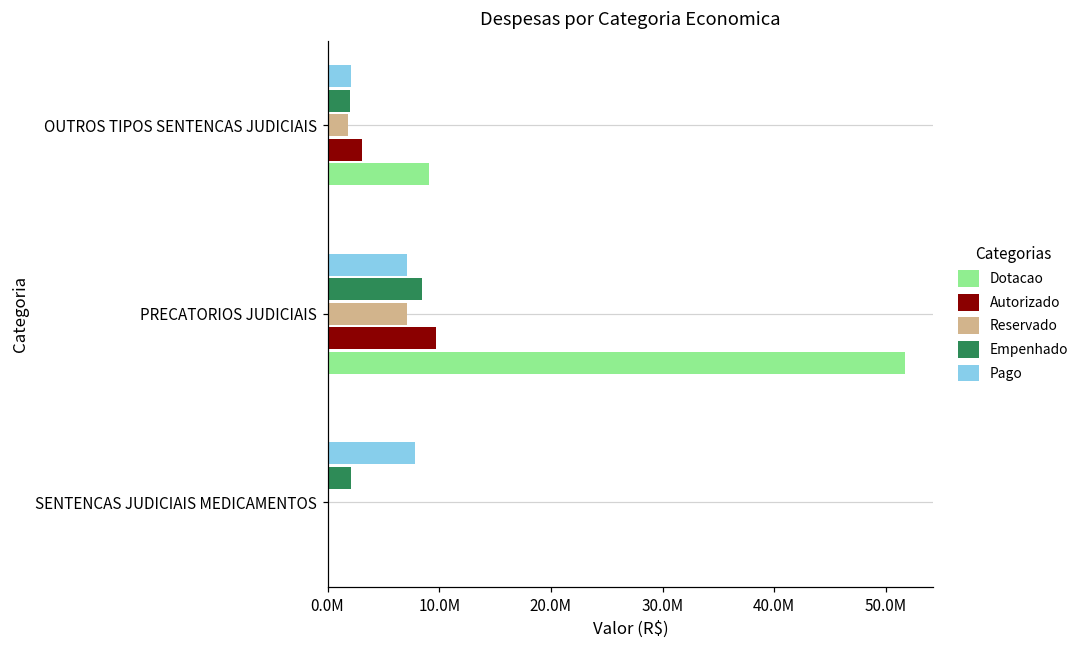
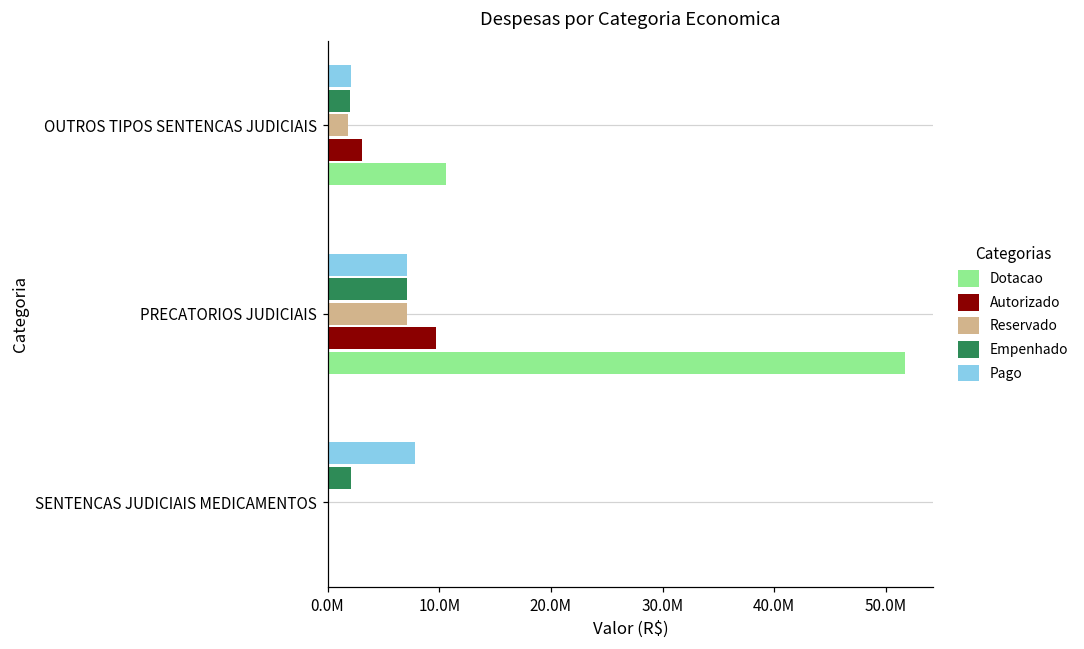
  {
    "Dotacao": {
-     "OUTROS TIPOS SENTENCAS JUDICIAIS": 9000000,
+     "OUTROS TIPOS SENTENCAS JUDICIAIS": 10600000,
      "PRECATORIOS JUDICIAIS": 51700000,
      "SENTENCAS JUDICIAIS MEDICAMENTOS": 0
    },
    "Autorizado": {
      "OUTROS TIPOS SENTENCAS JUDICIAIS": 3100000,
      "PRECATORIOS JUDICIAIS": 9700000
    },
    "Reservado": {
      "OUTROS TIPOS SENTENCAS JUDICIAIS": 1800000,
      "PRECATORIOS JUDICIAIS": 7100000
    },
    "Empenhado": {
      "OUTROS TIPOS SENTENCAS JUDICIAIS": 2000000,
-     "PRECATORIOS JUDICIAIS": 8400000,
+     "PRECATORIOS JUDICIAIS": 7100000,
      "SENTENCAS JUDICIAIS MEDICAMENTOS": 2100000
    },
    "Pago": {
      "OUTROS TIPOS SENTENCAS JUDICIAIS": 2100000,
      "PRECATORIOS JUDICIAIS": 7100000,
      "SENTENCAS JUDICIAIS MEDICAMENTOS": 7800000
    }
  }
